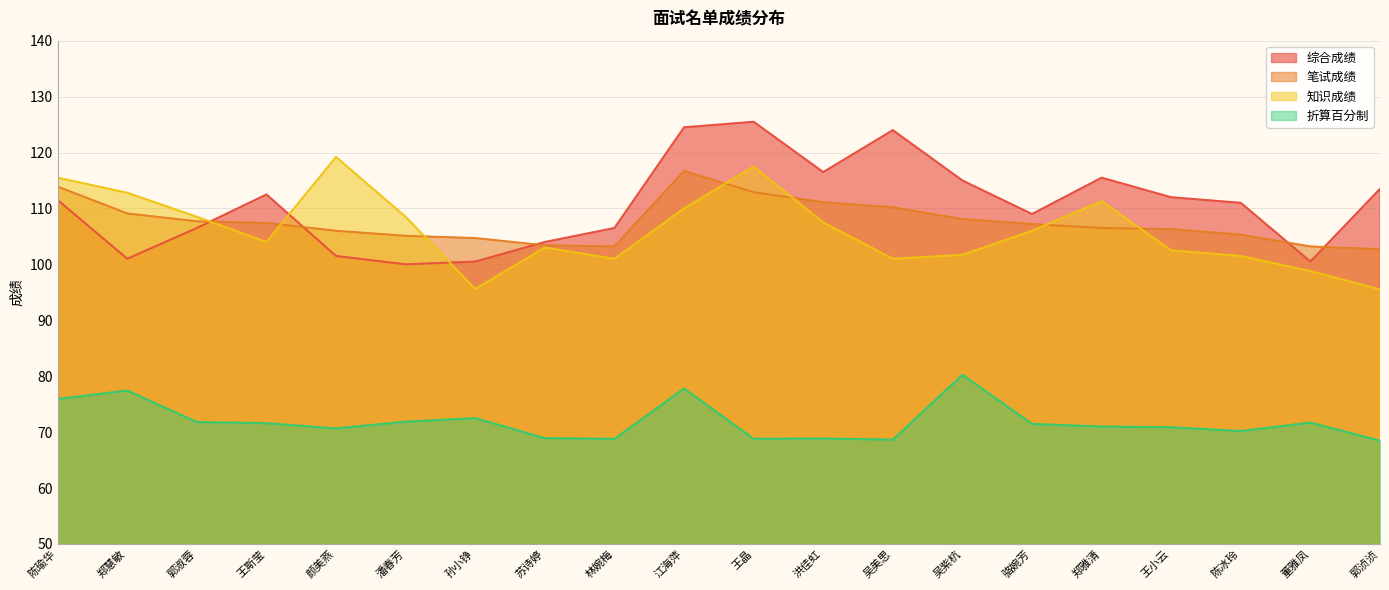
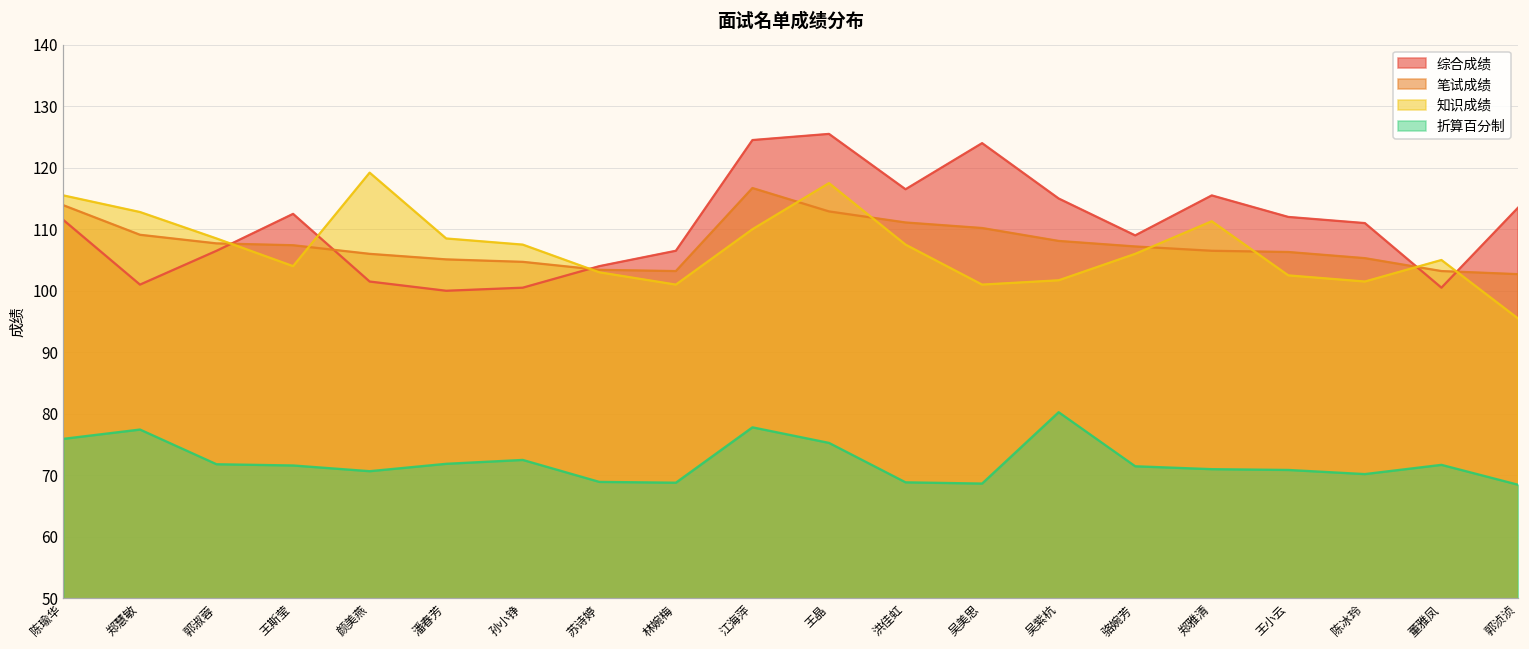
  {
    "知识成绩": {
      "陈瑜华": 116,
      "郑慧敏": 113,
      "郭淑蓉": 109,
      "王斯莹": 104,
      "颜美燕": 119,
      "潘春芳": 109,
-     "孙小铮": 96,
+     "孙小铮": 108,
      "林婉梅": 101,
      "江海萍": 110,
      "王晶": 118,
      "洪佳虹": 108,
      "吴美思": 101,
      "吴紫杭": 102,
      "骆婉芳": 106,
      "郑雅清": 111,
      "王小云": 103,
      "陈冰玲": 102,
-     "董雅凤": 99,
+     "董雅凤": 105,
      "郭浈浈": 96
    },
    "折算百分制": {
      "陈瑜华": 76,
      "郑慧敏": 77,
      "郭淑蓉": 72,
      "王斯莹": 72,
      "颜美燕": 71,
      "潘春芳": 72,
      "孙小铮": 73,
      "苏诗婷": 69,
      "林婉梅": 69,
      "江海萍": 78,
-     "王晶": 69,
+     "王晶": 75,
      "洪佳虹": 69,
      "吴美思": 69,
      "吴紫杭": 80,
      "骆婉芳": 71,
      "郑雅清": 71,
      "王小云": 71,
      "陈冰玲": 70,
      "董雅凤": 72,
      "郭浈浈": 68
    }
  }
